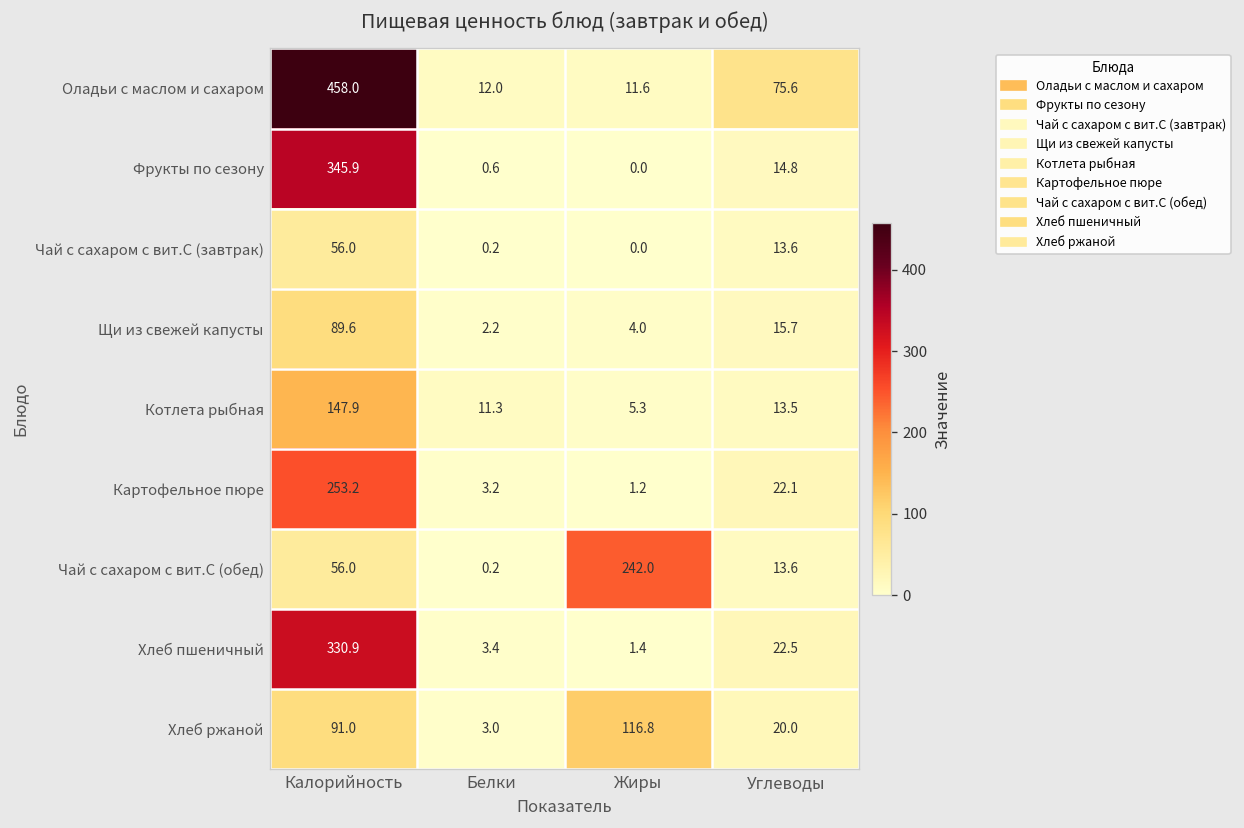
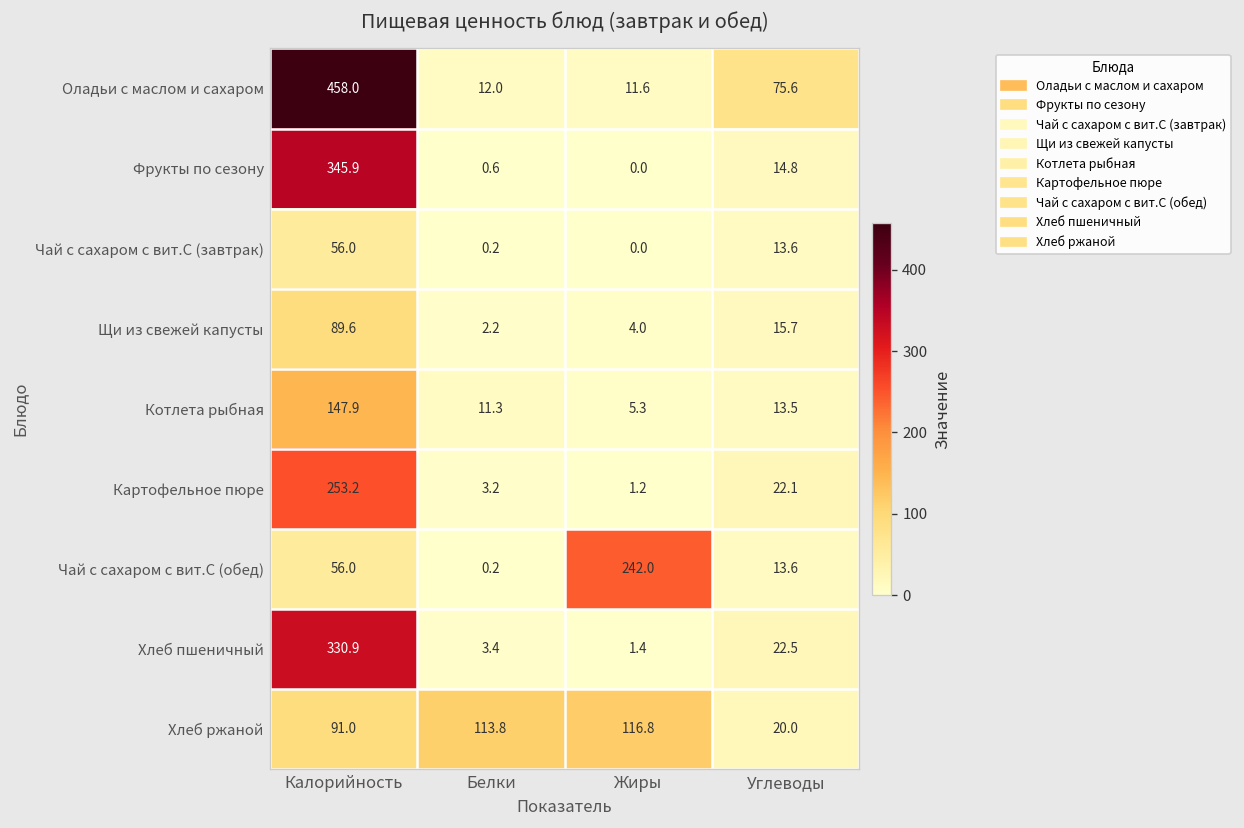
  {
    "Оладьи с маслом и сахаром": {
      "Калорийность": 458.0,
      "Белки": 12.0,
      "Жиры": 11.6,
      "Углеводы": 75.6
    },
    "Фрукты по сезону": {
      "Калорийность": 345.9,
      "Белки": 0.6,
      "Жиры": 0.0,
      "Углеводы": 14.8
    },
    "Чай с сахаром с вит.С (завтрак)": {
      "Калорийность": 56.0,
      "Белки": 0.2,
      "Жиры": 0.0,
      "Углеводы": 13.6
    },
    "Щи из свежей капусты": {
      "Калорийность": 89.6,
      "Белки": 2.2,
      "Жиры": 4.0,
      "Углеводы": 15.7
    },
    "Котлета рыбная": {
      "Калорийность": 147.9,
      "Белки": 11.3,
      "Жиры": 5.3,
      "Углеводы": 13.5
    },
    "Картофельное пюре": {
      "Калорийность": 253.2,
      "Белки": 3.2,
      "Жиры": 1.2,
      "Углеводы": 22.1
    },
    "Чай с сахаром с вит.С (обед)": {
      "Калорийность": 56.0,
      "Белки": 0.2,
      "Жиры": 242.0,
      "Углеводы": 13.6
    },
    "Хлеб пшеничный": {
      "Калорийность": 330.9,
      "Белки": 3.4,
      "Жиры": 1.4,
      "Углеводы": 22.5
    },
    "Хлеб ржаной": {
      "Калорийность": 91.0,
-     "Белки": 3.0,
+     "Белки": 113.8,
      "Жиры": 116.8,
      "Углеводы": 20.0
    }
  }
